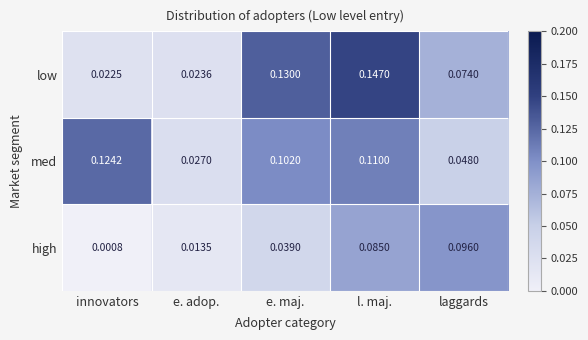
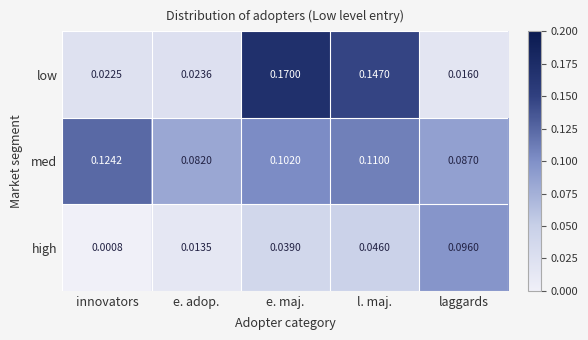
  {
    "low": {
      "innovators": 0.0225,
      "e. adop.": 0.0236,
-     "e. maj.": 0.1300,
+     "e. maj.": 0.1700,
      "l. maj.": 0.1470,
-     "laggards": 0.0740
+     "laggards": 0.0160
    },
    "med": {
      "innovators": 0.1242,
-     "e. adop.": 0.0270,
+     "e. adop.": 0.0820,
      "e. maj.": 0.1020,
      "l. maj.": 0.1100,
-     "laggards": 0.0480
+     "laggards": 0.0870
    },
    "high": {
      "innovators": 0.0008,
      "e. adop.": 0.0135,
      "e. maj.": 0.0390,
-     "l. maj.": 0.0850,
+     "l. maj.": 0.0460,
      "laggards": 0.0960
    }
  }
